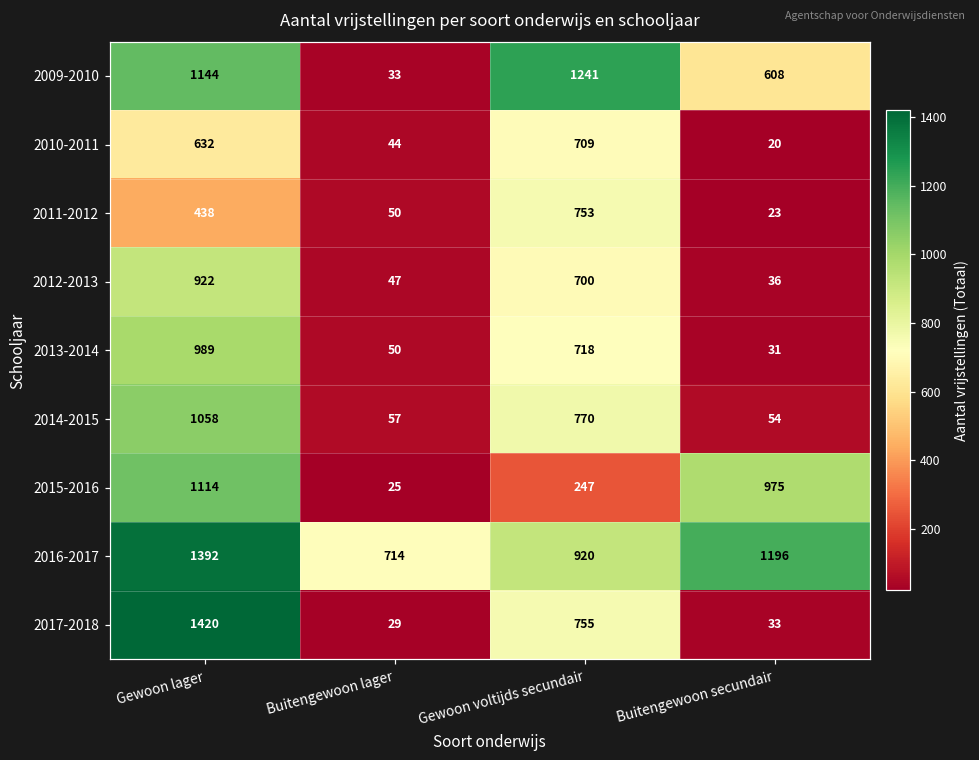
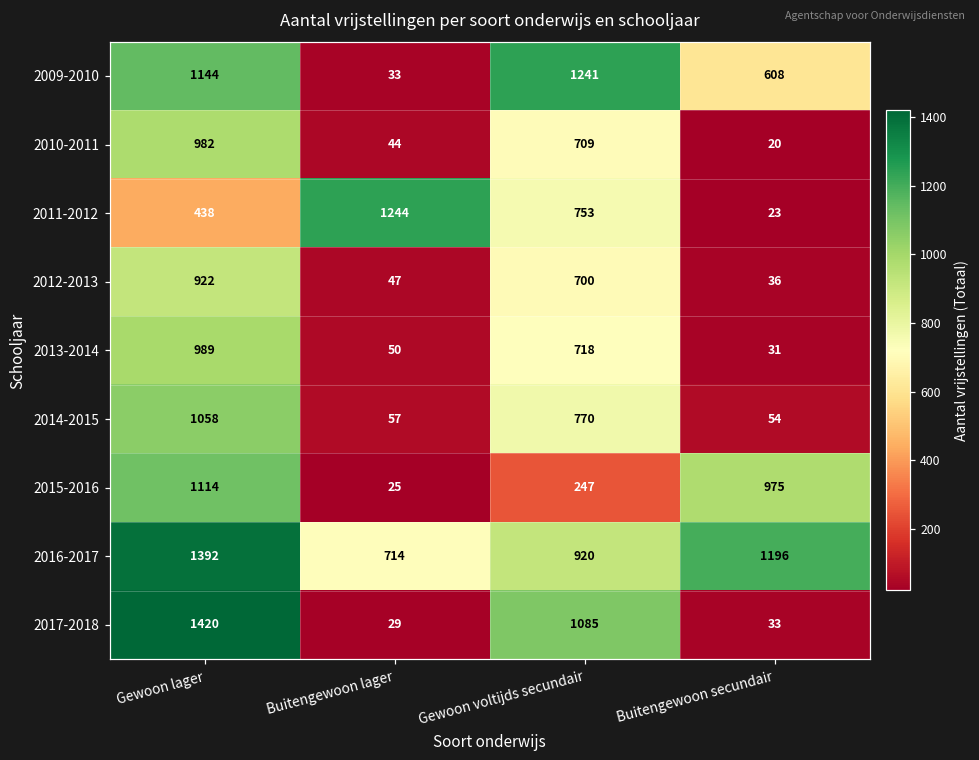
  {
    "2009-2010": {
      "Gewoon lager": 1144,
      "Buitengewoon lager": 33,
      "Gewoon voltijds secundair": 1241,
      "Buitengewoon secundair": 608
    },
    "2010-2011": {
-     "Gewoon lager": 632,
+     "Gewoon lager": 982,
      "Buitengewoon lager": 44,
      "Gewoon voltijds secundair": 709,
      "Buitengewoon secundair": 20
    },
    "2011-2012": {
      "Gewoon lager": 438,
-     "Buitengewoon lager": 50,
+     "Buitengewoon lager": 1244,
      "Gewoon voltijds secundair": 753,
      "Buitengewoon secundair": 23
    },
    "2012-2013": {
      "Gewoon lager": 922,
      "Buitengewoon lager": 47,
      "Gewoon voltijds secundair": 700,
      "Buitengewoon secundair": 36
    },
    "2013-2014": {
      "Gewoon lager": 989,
      "Buitengewoon lager": 50,
      "Gewoon voltijds secundair": 718,
      "Buitengewoon secundair": 31
    },
    "2014-2015": {
      "Gewoon lager": 1058,
      "Buitengewoon lager": 57,
      "Gewoon voltijds secundair": 770,
      "Buitengewoon secundair": 54
    },
    "2015-2016": {
      "Gewoon lager": 1114,
      "Buitengewoon lager": 25,
      "Gewoon voltijds secundair": 247,
      "Buitengewoon secundair": 975
    },
    "2016-2017": {
      "Gewoon lager": 1392,
      "Buitengewoon lager": 714,
      "Gewoon voltijds secundair": 920,
      "Buitengewoon secundair": 1196
    },
    "2017-2018": {
      "Gewoon lager": 1420,
      "Buitengewoon lager": 29,
-     "Gewoon voltijds secundair": 755,
+     "Gewoon voltijds secundair": 1085,
      "Buitengewoon secundair": 33
    }
  }
